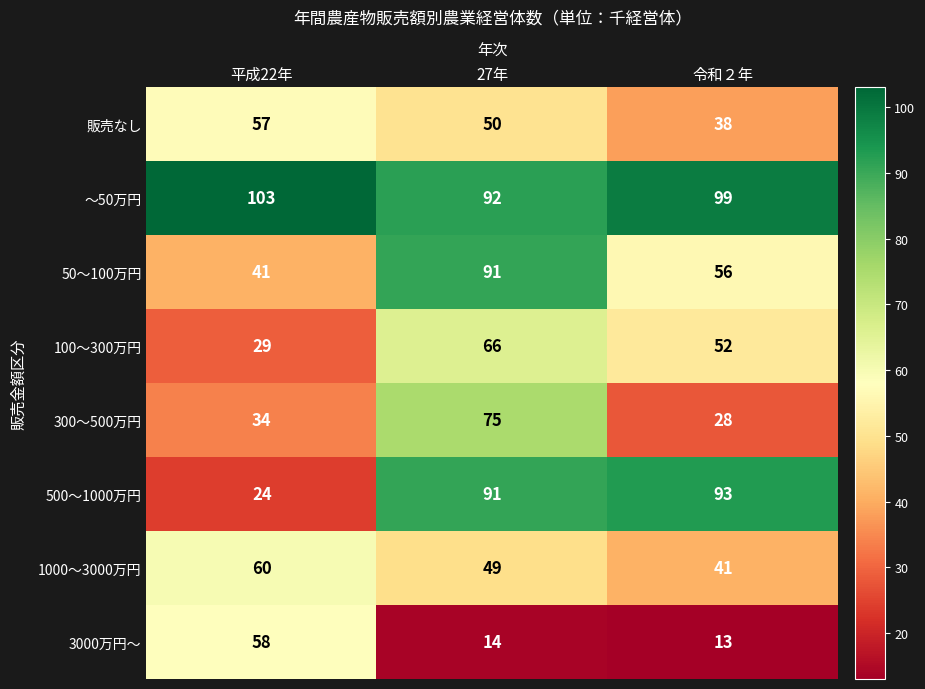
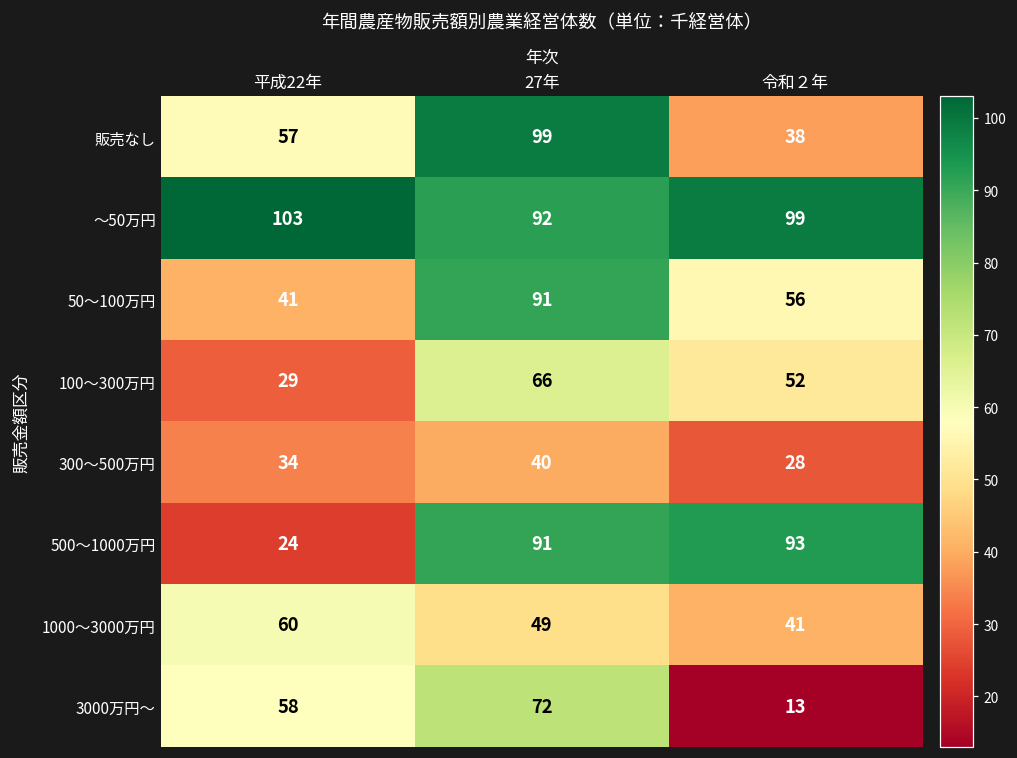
  {
    "販売なし": {
      "平成22年": 57,
-     "27年": 50,
+     "27年": 99,
      "令和２年": 38
    },
    "～50万円": {
      "平成22年": 103,
      "27年": 92,
      "令和２年": 99
    },
    "50～100万円": {
      "平成22年": 41,
      "27年": 91,
      "令和２年": 56
    },
    "100～300万円": {
      "平成22年": 29,
      "27年": 66,
      "令和２年": 52
    },
    "300～500万円": {
      "平成22年": 34,
-     "27年": 75,
+     "27年": 40,
      "令和２年": 28
    },
    "500～1000万円": {
      "平成22年": 24,
      "27年": 91,
      "令和２年": 93
    },
    "1000～3000万円": {
      "平成22年": 60,
      "27年": 49,
      "令和２年": 41
    },
    "3000万円～": {
      "平成22年": 58,
-     "27年": 14,
+     "27年": 72,
      "令和２年": 13
    }
  }
